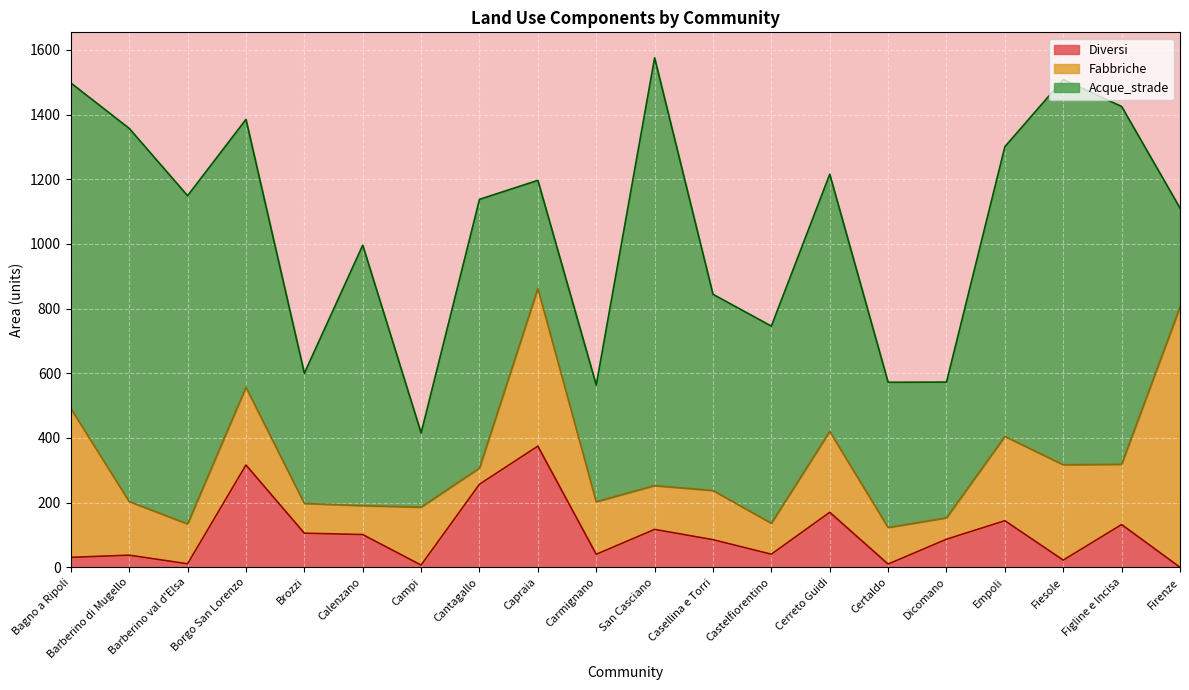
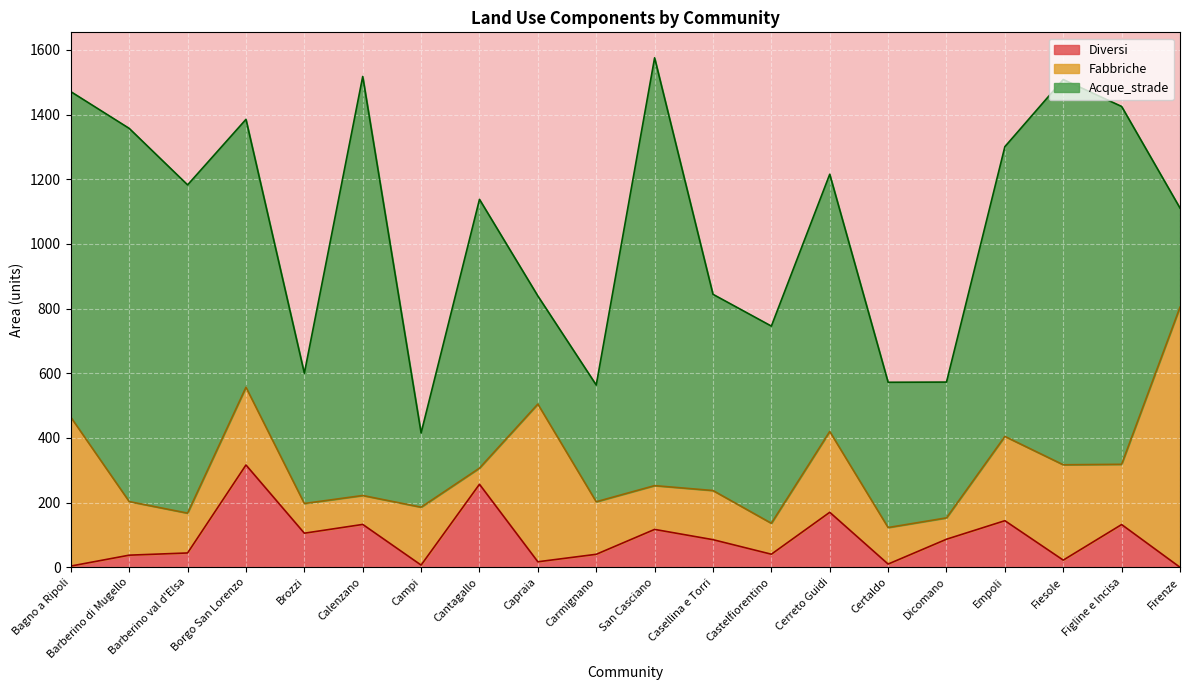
  {
    "Diversi": {
-     "Bagno a Ripoli": 30,
+     "Bagno a Ripoli": 0,
      "Barberino di Mugello": 40,
-     "Barberino val d'Elsa": 10,
+     "Barberino val d'Elsa": 40,
      "Borgo San Lorenzo": 320,
      "Brozzi": 110,
-     "Calenzano": 100,
+     "Calenzano": 130,
      "Campi": 10,
      "Cantagallo": 260,
-     "Capraia": 370,
+     "Capraia": 20,
      "Carmignano": 40,
      "San Casciano": 120,
      "Casellina e Torri": 90,
      "Castelfiorentino": 40,
      "Cerreto Guidi": 170,
      "Certaldo": 10,
      "Dicomano": 90,
      "Empoli": 140,
      "Fiesole": 20,
      "Figline e Incisa": 130,
      "Firenze": 0
    },
    "Fabbriche": {
      "Bagno a Ripoli": 460,
      "Barberino di Mugello": 170,
      "Barberino val d'Elsa": 120,
      "Borgo San Lorenzo": 240,
      "Brozzi": 90,
      "Calenzano": 90,
      "Campi": 180,
      "Cantagallo": 50,
      "Capraia": 490,
      "Carmignano": 160,
      "San Casciano": 140,
      "Casellina e Torri": 150,
      "Castelfiorentino": 100,
      "Cerreto Guidi": 250,
      "Certaldo": 110,
      "Dicomano": 70,
      "Empoli": 260,
      "Fiesole": 290,
      "Figline e Incisa": 190,
      "Firenze": 800
    },
    "Acque_strade": {
      "Bagno a Ripoli": 1010,
      "Barberino di Mugello": 1150,
      "Barberino val d'Elsa": 1020,
      "Borgo San Lorenzo": 830,
      "Brozzi": 400,
-     "Calenzano": 810,
+     "Calenzano": 1300,
      "Campi": 230,
      "Cantagallo": 830,
      "Capraia": 330,
      "Carmignano": 360,
      "San Casciano": 1320,
      "Casellina e Torri": 610,
      "Castelfiorentino": 610,
      "Cerreto Guidi": 800,
      "Certaldo": 450,
      "Dicomano": 420,
      "Empoli": 900,
      "Figline e Incisa": 1110,
      "Firenze": 310
    }
  }
